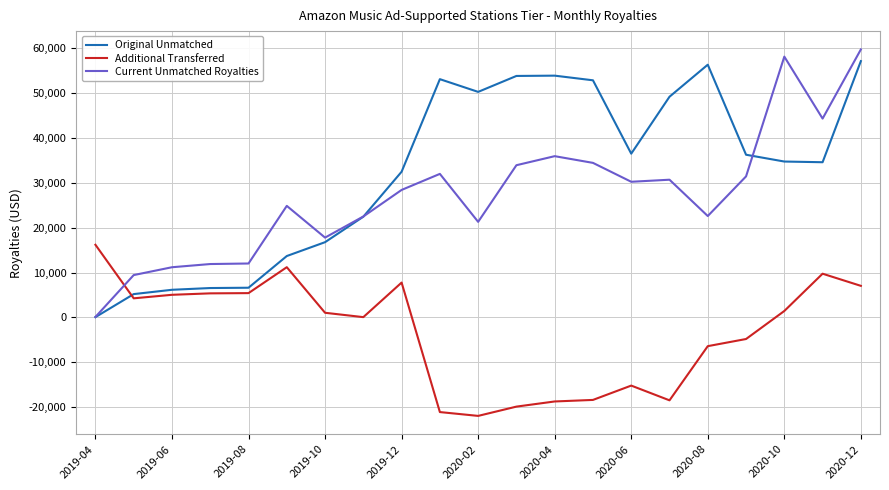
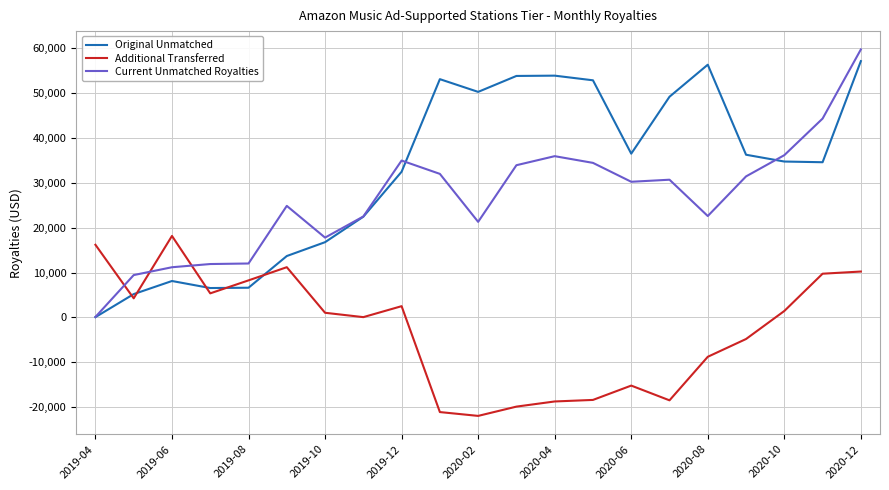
  {
    "Original Unmatched": {
-     "2019-06": "6,000",
+     "2019-06": "8,000",
      "2019-08": "7,000",
      "2019-10": "17,000",
      "2019-12": "32,000",
      "2020-02": "50,000",
      "2020-04": "54,000",
      "2020-06": "36,000",
      "2020-08": "56,000",
      "2020-10": "35,000",
      "2020-12": "57,000"
    },
    "Additional Transferred": {
      "2019-04": "16,000",
-     "2019-06": "5,000",
-     "2019-08": "5,000",
+     "2019-06": "18,000",
+     "2019-08": "8,000",
      "2019-10": "1,000",
-     "2019-12": "8,000",
+     "2019-12": "2,000",
      "2020-02": "-22,000",
      "2020-04": "-19,000",
      "2020-06": "-15,000",
-     "2020-08": "-6,000",
+     "2020-08": "-9,000",
      "2020-10": "1,000",
-     "2020-12": "7,000"
+     "2020-12": "10,000"
    },
    "Current Unmatched Royalties": {
      "2019-06": "11,000",
      "2019-08": "12,000",
      "2019-10": "18,000",
-     "2019-12": "28,000",
+     "2019-12": "35,000",
      "2020-02": "21,000",
      "2020-04": "36,000",
      "2020-06": "30,000",
      "2020-08": "23,000",
-     "2020-10": "58,000",
+     "2020-10": "36,000",
      "2020-12": "60,000"
    }
  }
